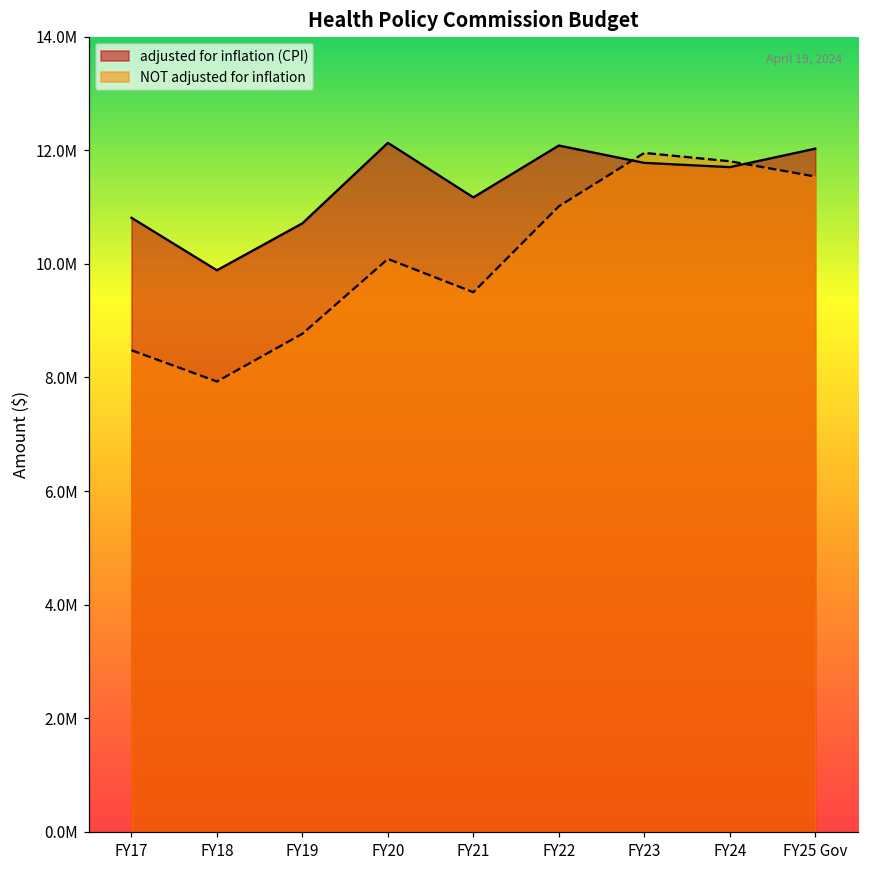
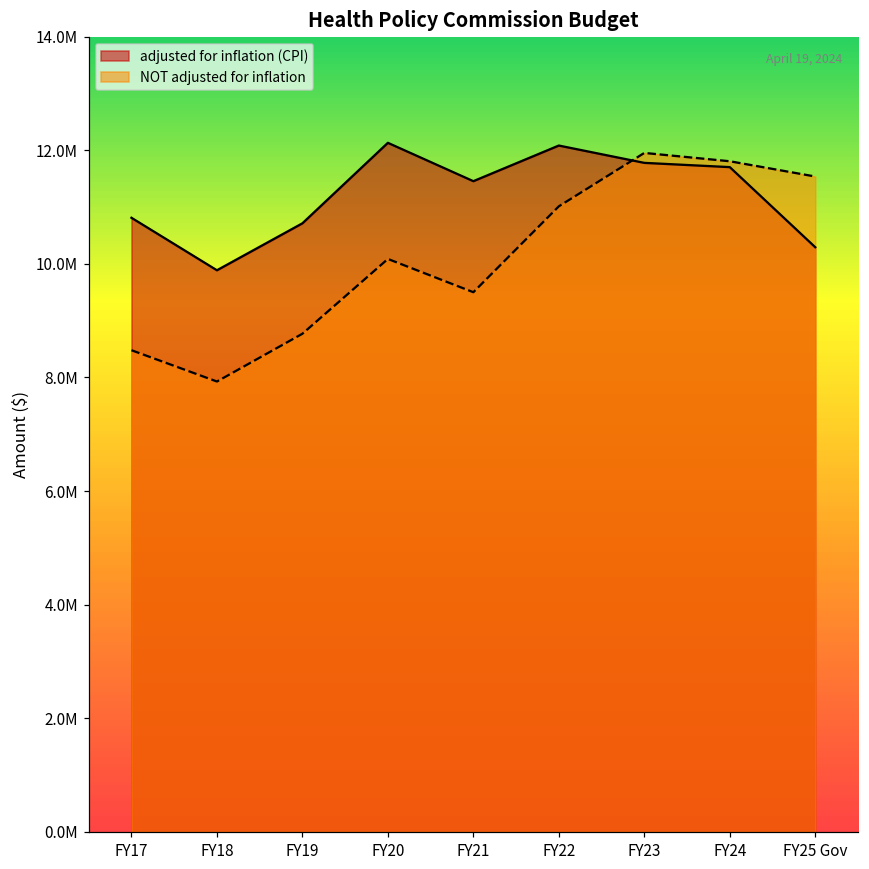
  {
    "adjusted for inflation (CPI)": {
      "FY17": 10800000,
      "FY18": 9900000,
      "FY19": 10700000,
      "FY20": 12100000,
-     "FY21": 11200000,
+     "FY21": 11500000,
      "FY22": 12100000,
      "FY23": 11800000,
      "FY24": 11700000,
-     "FY25 Gov": 12000000
+     "FY25 Gov": 10300000
    },
    "NOT adjusted for inflation": {
      "FY17": 8500000,
      "FY18": 7900000,
      "FY19": 8800000,
      "FY20": 10100000,
      "FY21": 9500000,
      "FY22": 11000000,
      "FY23": 12000000,
      "FY24": 11800000,
      "FY25 Gov": 11500000
    }
  }
